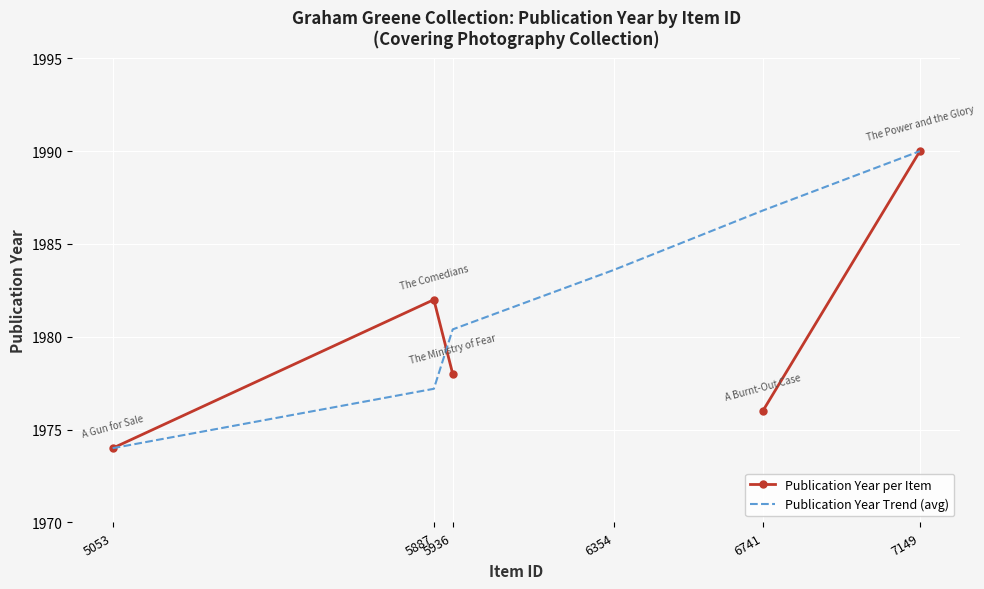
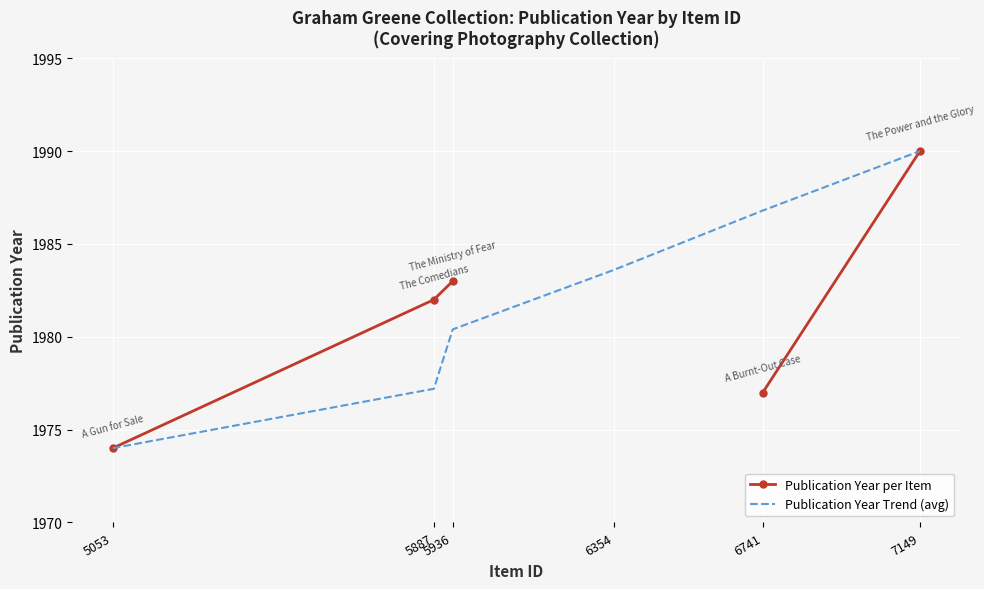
  {
    "Publication Year per Item": {
      "5887": 1982,
-     "5936": 1978,
-     "6741": 1976
+     "5936": 1983,
+     "6741": 1977
    },
    "Publication Year Trend (avg)": {
      "5887": 1977.2,
      "5936": 1980.4,
      "6354": 1983.6,
      "6741": 1986.8
    }
  }
